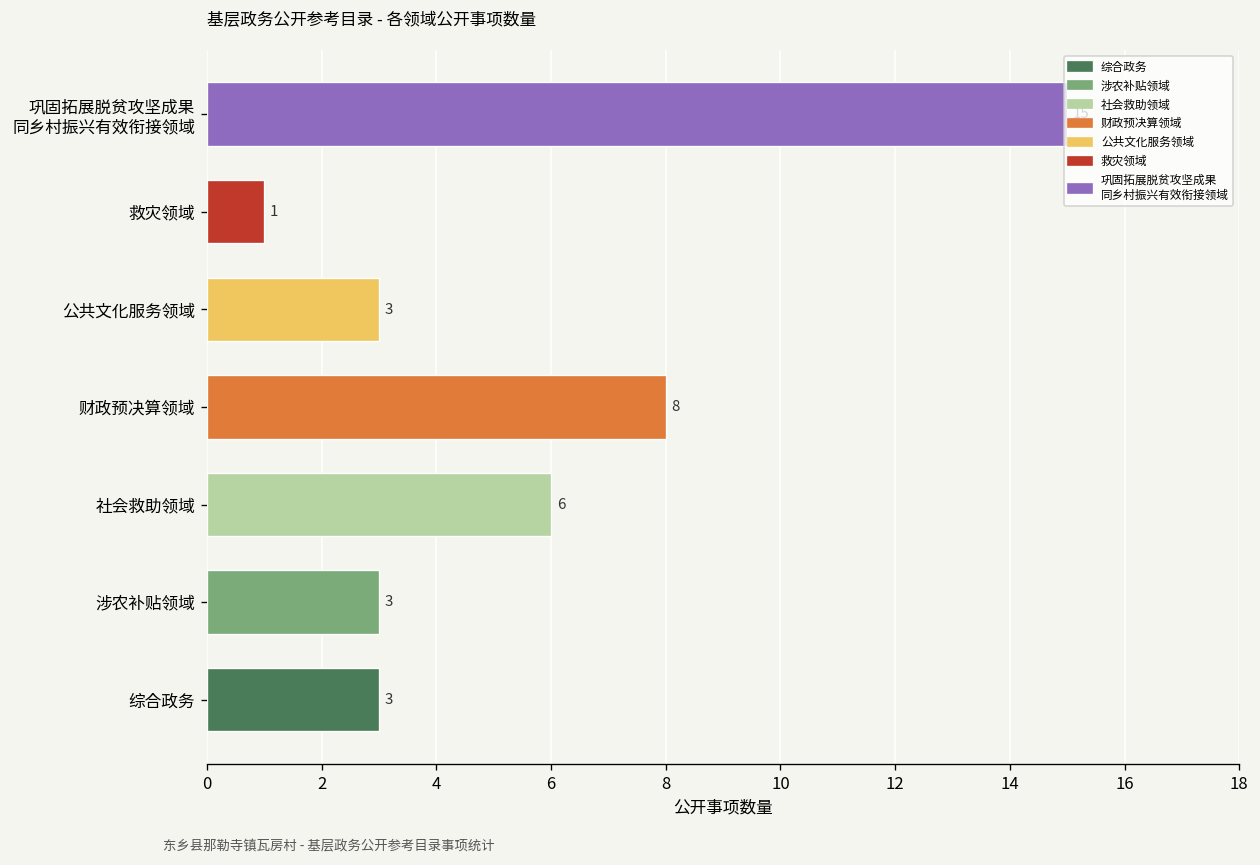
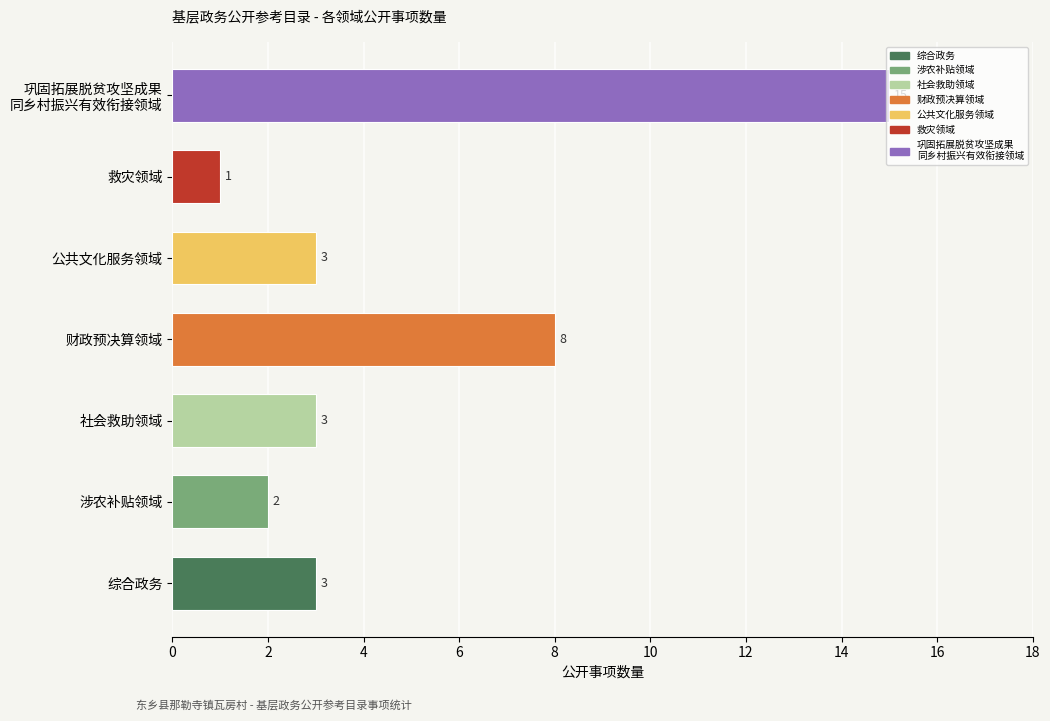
  {
    "救灾领域": 1,
    "公共文化服务领域": 3,
    "财政预决算领域": 8,
-   "社会救助领域": 6,
-   "涉农补贴领域": 3,
+   "社会救助领域": 3,
+   "涉农补贴领域": 2,
    "综合政务": 3
  }
